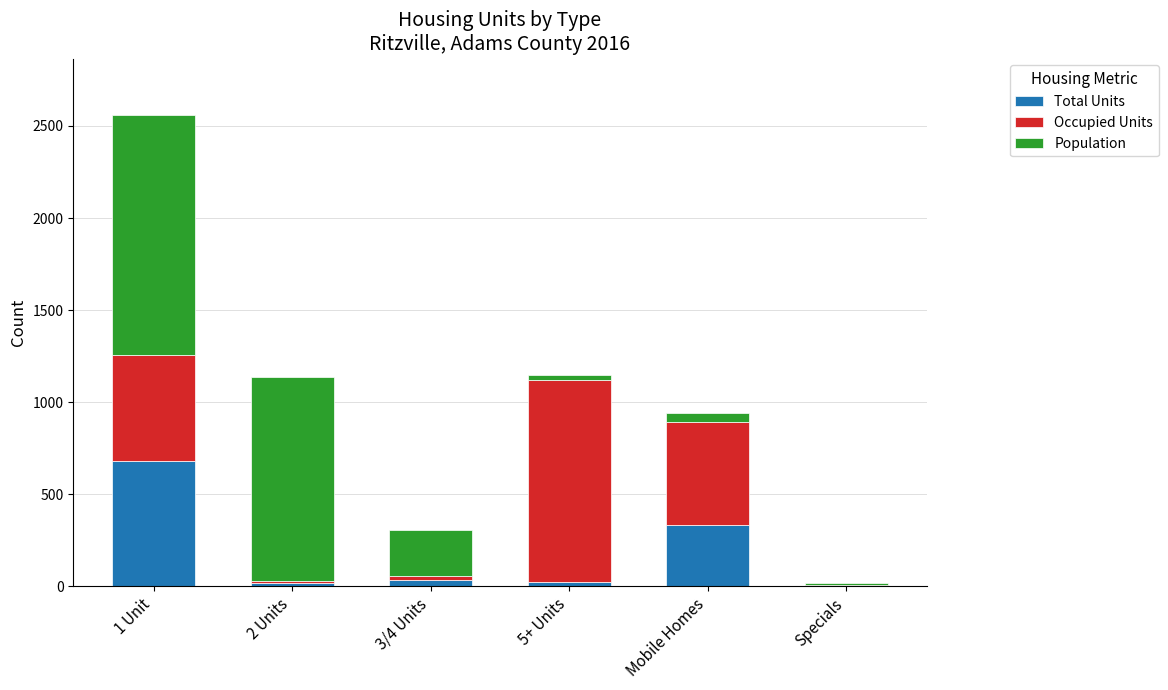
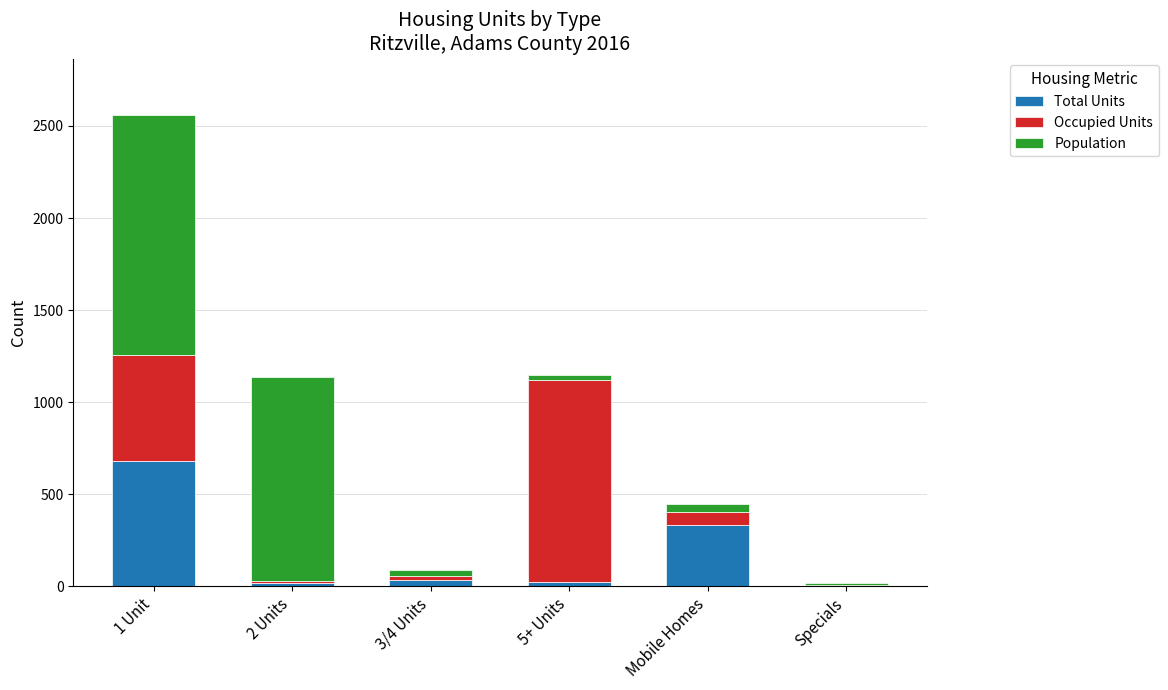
  {
    "Total Units": {
      "1 Unit": 680,
      "2 Units": 20,
      "3/4 Units": 30,
      "5+ Units": 20,
      "Mobile Homes": 340
    },
    "Occupied Units": {
      "1 Unit": 580,
      "2 Units": 10,
      "3/4 Units": 20,
      "5+ Units": 1100,
-     "Mobile Homes": 560
+     "Mobile Homes": 70
    },
    "Population": {
      "1 Unit": 1300,
      "2 Units": 1100,
-     "3/4 Units": 250,
+     "3/4 Units": 30,
      "5+ Units": 30,
      "Mobile Homes": 50
    }
  }
